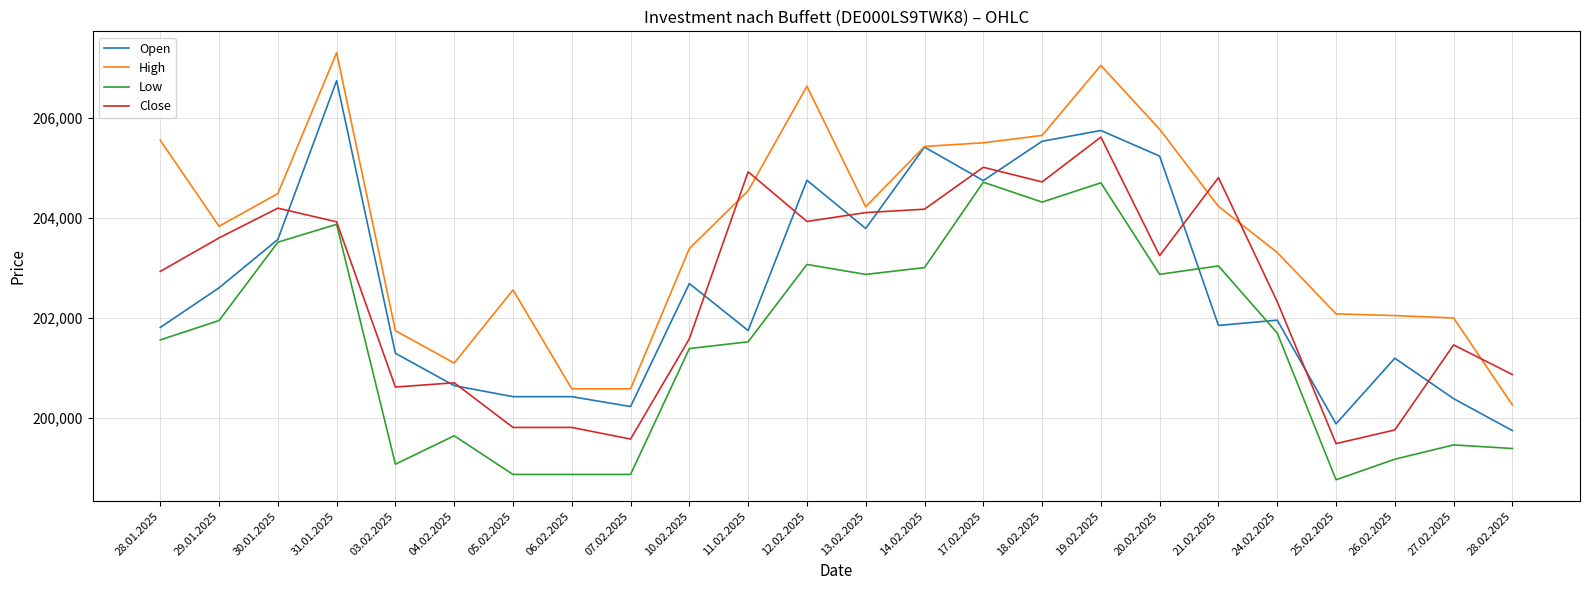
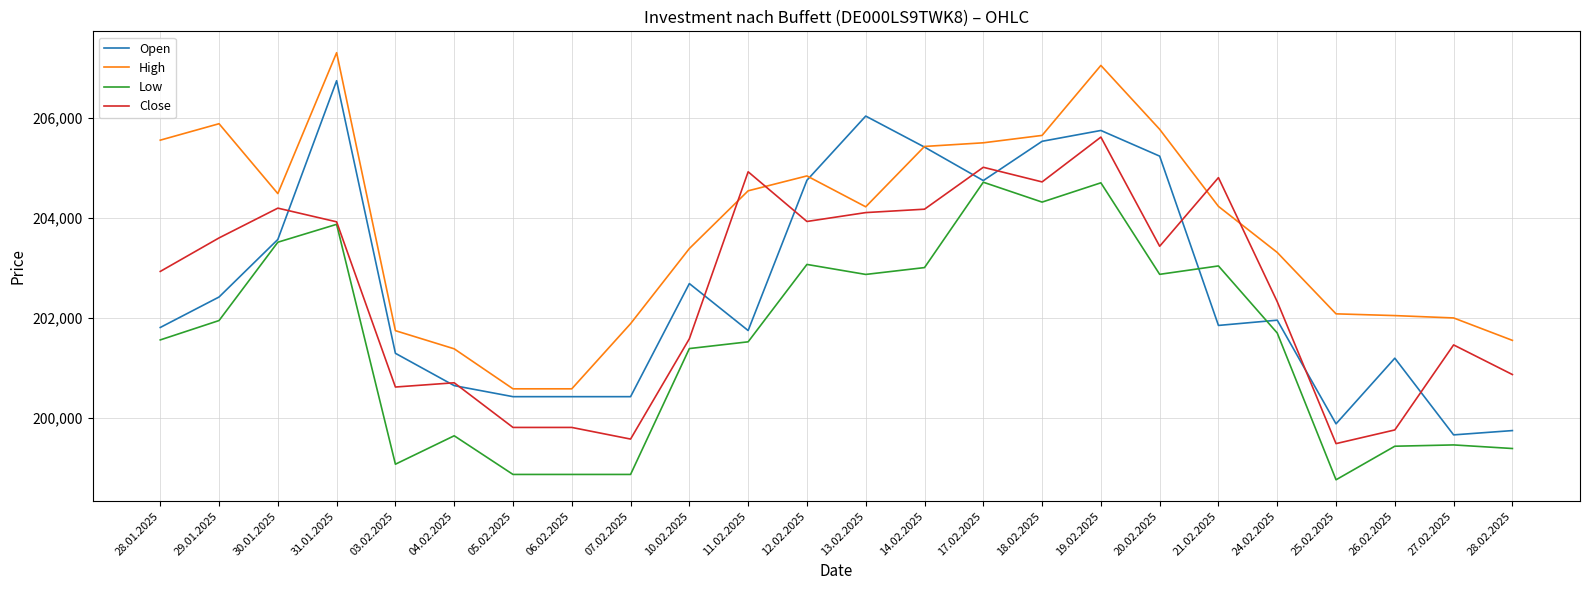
  {
    "Open": {
      "28.01.2025": "201,800",
-     "29.01.2025": "202,600",
+     "29.01.2025": "202,400",
      "30.01.2025": "203,600",
      "31.01.2025": "206,800",
      "03.02.2025": "201,300",
      "04.02.2025": "200,600",
      "05.02.2025": "200,400",
      "06.02.2025": "200,400",
-     "07.02.2025": "200,200",
+     "07.02.2025": "200,400",
      "10.02.2025": "202,700",
      "11.02.2025": "201,700",
      "12.02.2025": "204,800",
-     "13.02.2025": "203,800",
+     "13.02.2025": "206,000",
      "18.02.2025": "205,500",
      "19.02.2025": "205,800",
      "20.02.2025": "205,200",
      "21.02.2025": "201,900",
      "24.02.2025": "202,000",
      "25.02.2025": "199,900",
      "26.02.2025": "201,200",
-     "27.02.2025": "200,400",
+     "27.02.2025": "199,700",
      "28.02.2025": "199,700"
    },
    "High": {
      "28.01.2025": "205,600",
-     "29.01.2025": "203,800",
+     "29.01.2025": "205,900",
      "30.01.2025": "204,500",
      "31.01.2025": "207,300",
      "03.02.2025": "201,700",
-     "04.02.2025": "201,100",
-     "05.02.2025": "202,600",
+     "04.02.2025": "201,400",
+     "05.02.2025": "200,600",
      "06.02.2025": "200,600",
-     "07.02.2025": "200,600",
+     "07.02.2025": "201,900",
      "10.02.2025": "203,400",
      "11.02.2025": "204,500",
-     "12.02.2025": "206,600",
+     "12.02.2025": "204,800",
      "13.02.2025": "204,200",
      "17.02.2025": "205,500",
      "18.02.2025": "205,700",
      "19.02.2025": "207,100",
      "20.02.2025": "205,800",
      "21.02.2025": "204,200",
      "24.02.2025": "203,300",
      "25.02.2025": "202,100",
      "26.02.2025": "202,000",
      "27.02.2025": "202,000",
-     "28.02.2025": "200,300"
+     "28.02.2025": "201,600"
    },
    "Low": {
      "28.01.2025": "201,600",
      "29.01.2025": "201,900",
      "30.01.2025": "203,500",
      "03.02.2025": "199,100",
      "04.02.2025": "199,600",
      "05.02.2025": "198,900",
      "06.02.2025": "198,900",
      "07.02.2025": "198,900",
      "10.02.2025": "201,400",
      "11.02.2025": "201,500",
      "12.02.2025": "203,100",
      "13.02.2025": "202,900",
      "14.02.2025": "203,000",
      "18.02.2025": "204,300",
      "19.02.2025": "204,700",
      "20.02.2025": "202,900",
      "21.02.2025": "203,000",
      "24.02.2025": "201,700",
      "25.02.2025": "198,800",
-     "26.02.2025": "199,200",
+     "26.02.2025": "199,400",
      "27.02.2025": "199,500",
      "28.02.2025": "199,400"
    },
    "Close": {
      "28.01.2025": "202,900",
      "29.01.2025": "203,600",
      "30.01.2025": "204,200",
      "03.02.2025": "200,600",
      "04.02.2025": "200,700",
      "05.02.2025": "199,800",
      "06.02.2025": "199,800",
      "07.02.2025": "199,600",
      "10.02.2025": "201,600",
      "11.02.2025": "204,900",
      "12.02.2025": "203,900",
      "13.02.2025": "204,100",
      "14.02.2025": "204,200",
      "17.02.2025": "205,000",
      "18.02.2025": "204,700",
      "19.02.2025": "205,600",
-     "20.02.2025": "203,200",
+     "20.02.2025": "203,400",
      "21.02.2025": "204,800",
      "24.02.2025": "202,300",
      "25.02.2025": "199,500",
      "26.02.2025": "199,800",
      "27.02.2025": "201,500",
      "28.02.2025": "200,900"
    }
  }
